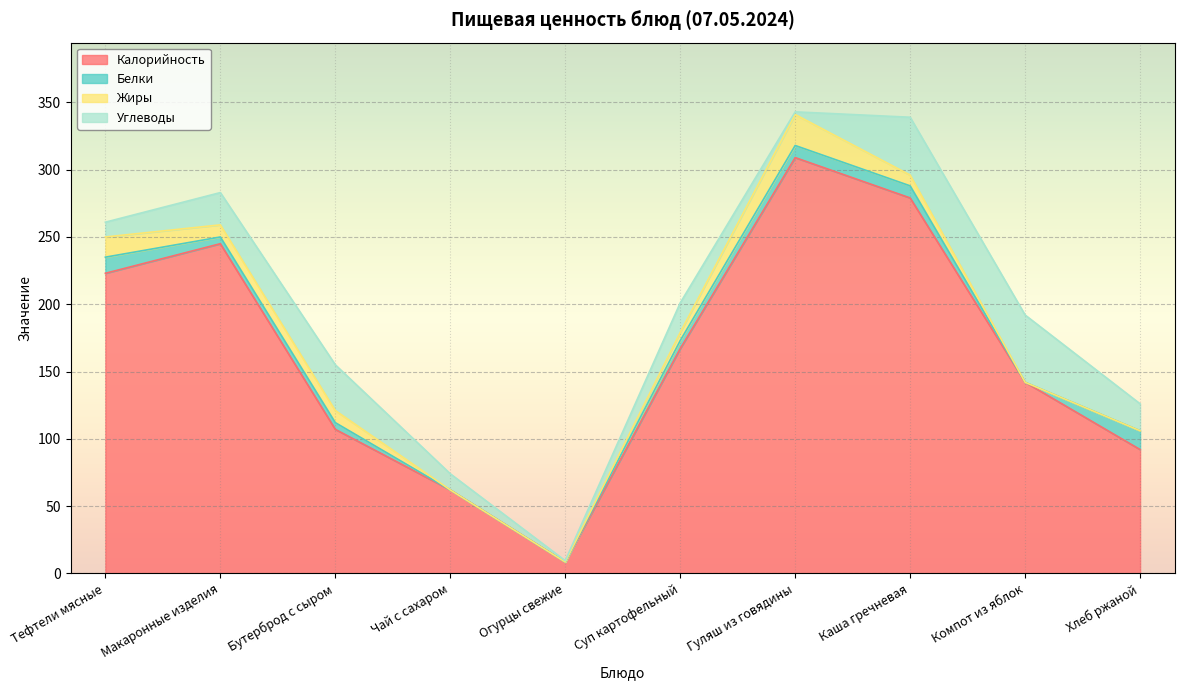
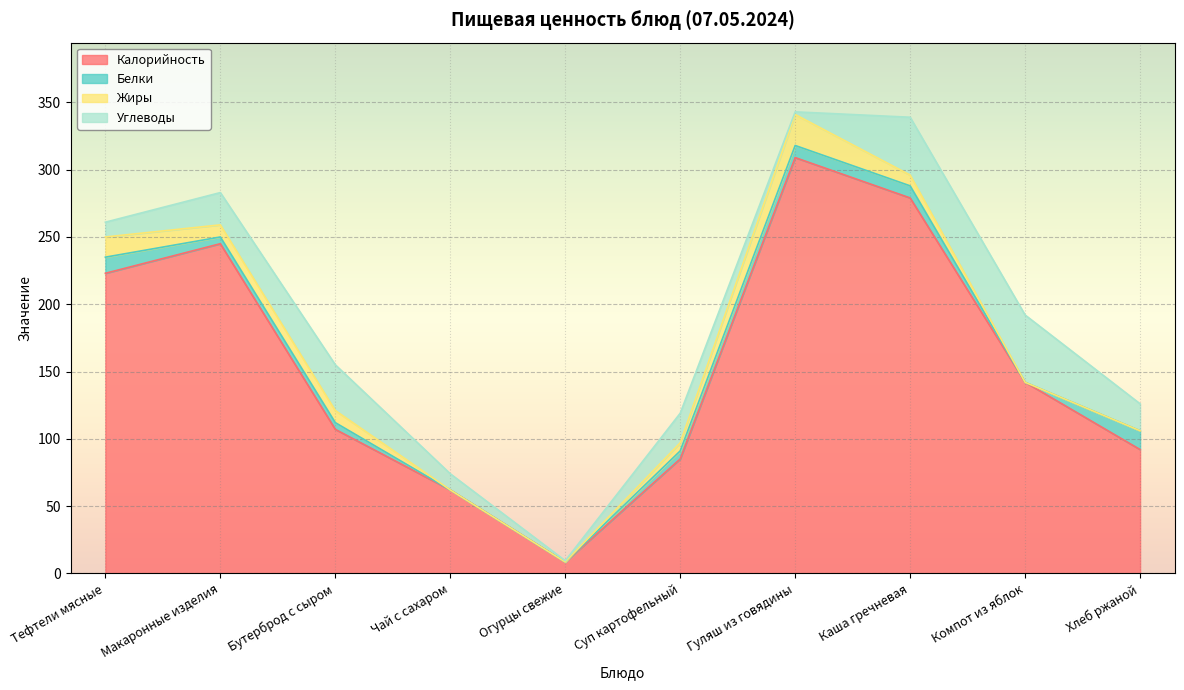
  {
    "Калорийность": {
      "Тефтели мясные": 223,
      "Макаронные изделия": 245,
      "Бутерброд с сыром": 107,
-     "Суп картофельный": 167,
+     "Суп картофельный": 85,
      "Гуляш из говядины": 309,
      "Каша гречневая": 279,
      "Хлеб ржаной": 92
    },
    "Белки": {
      "Тефтели мясные": 12,
      "Макаронные изделия": 5,
      "Бутерброд с сыром": 5,
      "Суп картофельный": 6,
      "Гуляш из говядины": 9,
      "Каша гречневая": 9
    },
    "Жиры": {
      "Тефтели мясные": 15,
      "Макаронные изделия": 9,
      "Бутерброд с сыром": 9,
      "Суп картофельный": 6,
      "Гуляш из говядины": 23,
      "Каша гречневая": 8
    },
    "Углеводы": {
      "Тефтели мясные": 11,
      "Макаронные изделия": 24,
      "Бутерброд с сыром": 34,
      "Чай с сахаром": 12,
      "Суп картофельный": 22,
      "Гуляш из говядины": 2,
      "Каша гречневая": 43,
      "Компот из яблок": 50,
      "Хлеб ржаной": 20
    }
  }
